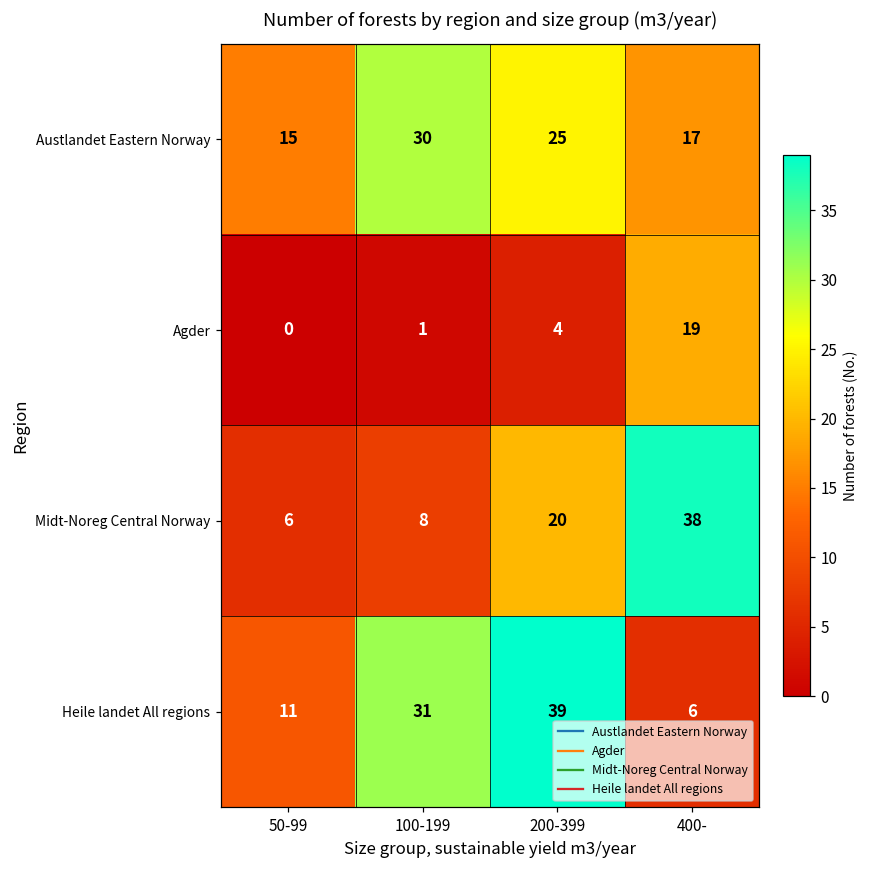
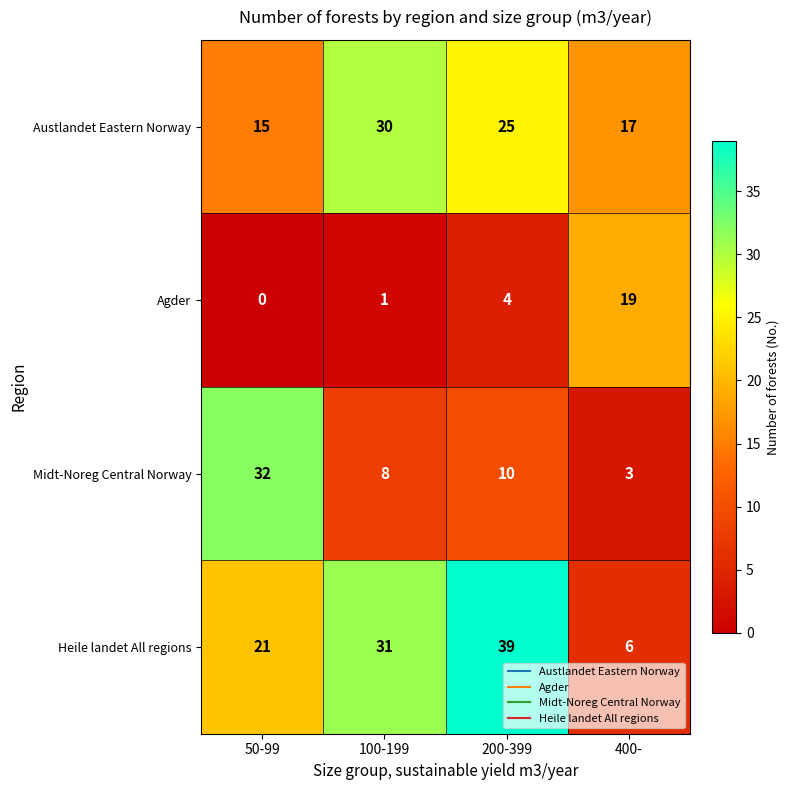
  {
    "Austlandet Eastern Norway": {
      "50-99": 15,
      "100-199": 30,
      "200-399": 25,
      "400-": 17
    },
    "Agder": {
      "50-99": 0,
      "100-199": 1,
      "200-399": 4,
      "400-": 19
    },
    "Midt-Noreg Central Norway": {
-     "50-99": 6,
+     "50-99": 32,
      "100-199": 8,
-     "200-399": 20,
-     "400-": 38
+     "200-399": 10,
+     "400-": 3
    },
    "Heile landet All regions": {
-     "50-99": 11,
+     "50-99": 21,
      "100-199": 31,
      "200-399": 39,
      "400-": 6
    }
  }
